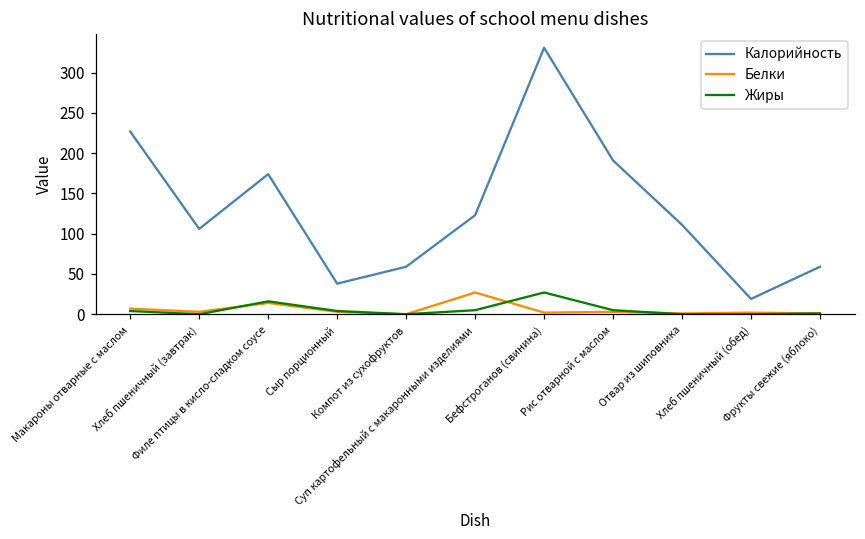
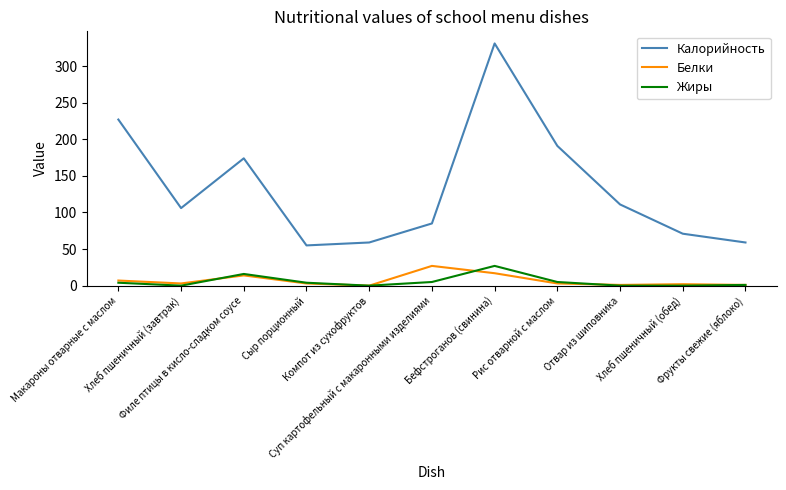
  {
    "Калорийность": {
      "Макароны отварные с маслом": 230,
      "Хлеб пшеничный (завтрак)": 110,
      "Филе птицы в кисло-сладком соусе": 170,
-     "Сыр порционный": 40,
+     "Сыр порционный": 60,
      "Компот из сухофруктов": 60,
-     "Суп картофельный с макаронными изделиями": 120,
+     "Суп картофельный с макаронными изделиями": 90,
      "Бефстроганов (свинина)": 330,
      "Рис отварной с маслом": 190,
      "Отвар из шиповника": 110,
-     "Хлеб пшеничный (обед)": 20,
+     "Хлеб пшеничный (обед)": 70,
      "Фрукты свежие (яблоко)": 60
    },
    "Белки": {
      "Суп картофельный с макаронными изделиями": 30,
-     "Бефстроганов (свинина)": 0
+     "Бефстроганов (свинина)": 20
    },
    "Жиры": {
      "Суп картофельный с макаронными изделиями": 10,
      "Бефстроганов (свинина)": 30
    }
  }
